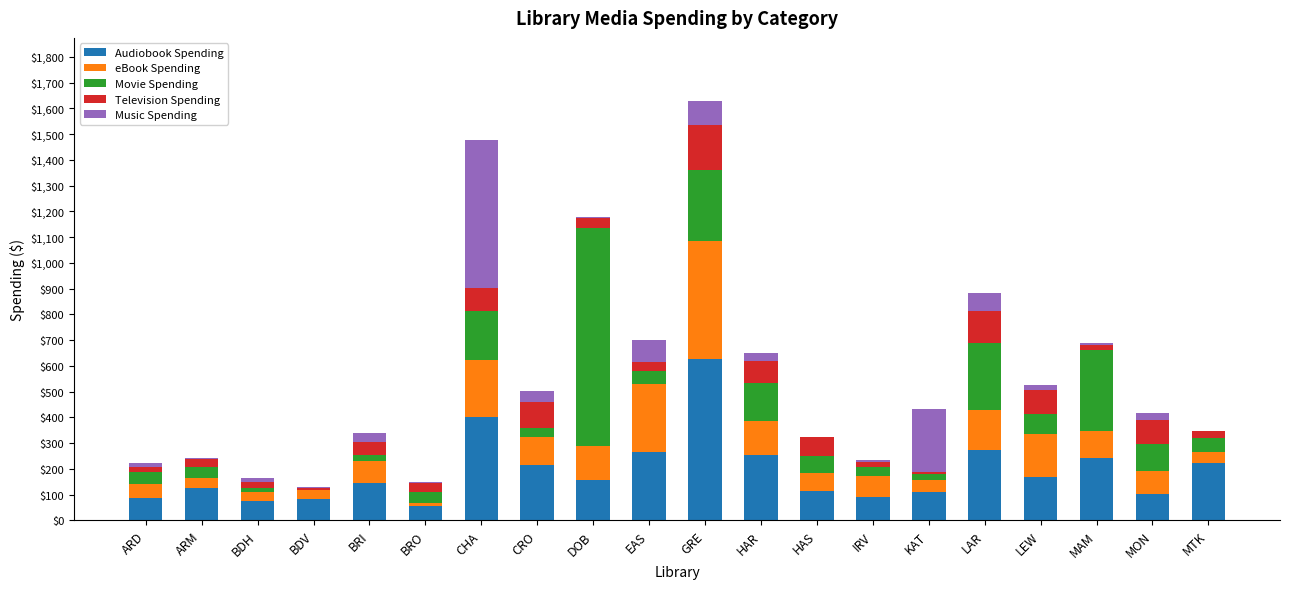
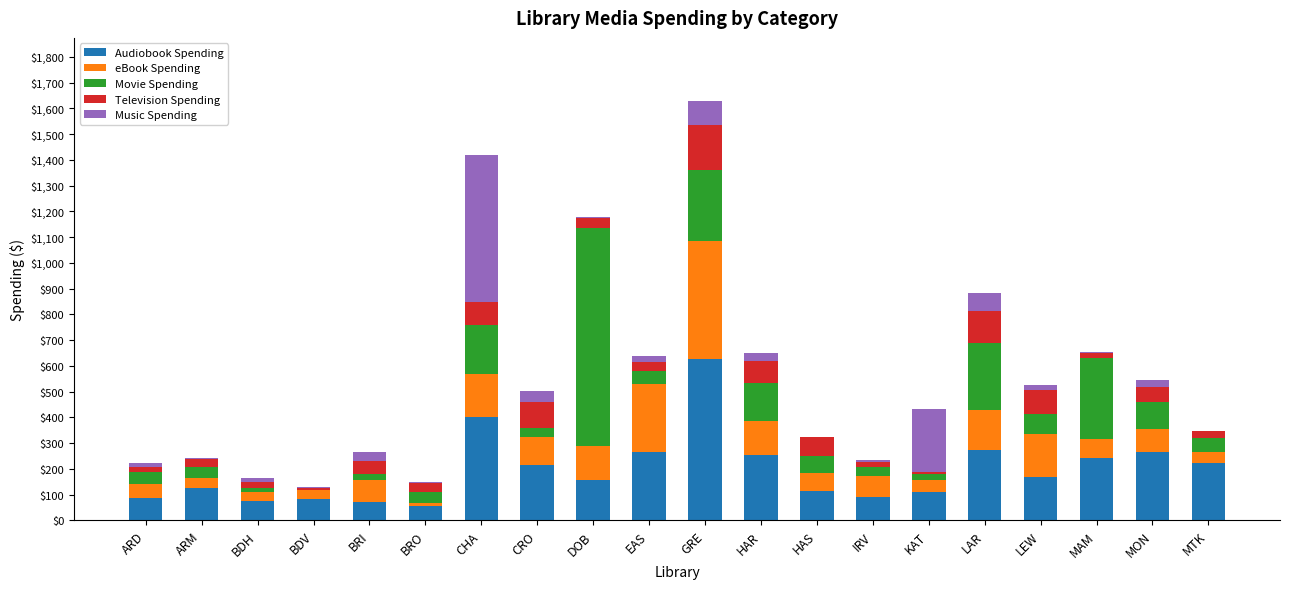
  {
    "Audiobook Spending": {
      "ARD": "$90",
      "ARM": "$120",
      "BDH": "$70",
      "BDV": "$80",
-     "BRI": "$140",
+     "BRI": "$70",
      "BRO": "$50",
      "CHA": "$400",
      "CRO": "$220",
      "DOB": "$160",
      "EAS": "$270",
      "GRE": "$630",
      "HAR": "$260",
      "HAS": "$110",
      "IRV": "$90",
      "KAT": "$110",
      "LAR": "$270",
      "LEW": "$170",
      "MAM": "$240",
-     "MON": "$100",
+     "MON": "$270",
      "MTK": "$220"
    },
    "eBook Spending": {
      "ARD": "$60",
      "ARM": "$40",
      "BDH": "$40",
      "BDV": "$40",
      "BRI": "$90",
      "BRO": "$10",
-     "CHA": "$220",
+     "CHA": "$170",
      "CRO": "$110",
      "DOB": "$130",
      "EAS": "$260",
      "GRE": "$460",
      "HAR": "$130",
      "HAS": "$70",
      "IRV": "$80",
      "KAT": "$50",
      "LAR": "$160",
      "LEW": "$170",
-     "MAM": "$100",
+     "MAM": "$70",
      "MON": "$90",
      "MTK": "$40"
    },
    "Movie Spending": {
      "ARD": "$50",
      "ARM": "$40",
      "BDH": "$20",
      "BDV": "$0",
      "BRI": "$20",
      "BRO": "$40",
      "CHA": "$190",
      "CRO": "$30",
      "DOB": "$850",
      "EAS": "$50",
      "GRE": "$270",
      "HAR": "$140",
      "HAS": "$60",
      "IRV": "$40",
      "KAT": "$20",
      "LAR": "$260",
      "LEW": "$80",
      "MAM": "$320",
      "MON": "$100",
      "MTK": "$50"
    },
    "Television Spending": {
      "ARD": "$20",
      "ARM": "$30",
      "BDH": "$20",
      "BRI": "$50",
      "BRO": "$40",
      "CHA": "$90",
      "CRO": "$100",
      "DOB": "$40",
      "EAS": "$30",
      "GRE": "$180",
      "HAR": "$90",
      "HAS": "$70",
      "IRV": "$20",
      "LAR": "$130",
      "LEW": "$100",
      "MAM": "$20",
-     "MON": "$90",
+     "MON": "$60",
      "MTK": "$30"
    },
    "Music Spending": {
      "ARD": "$20",
      "BDH": "$20",
      "BRI": "$40",
      "CHA": "$570",
      "CRO": "$40",
-     "EAS": "$80",
+     "EAS": "$20",
      "GRE": "$90",
      "HAR": "$30",
      "KAT": "$250",
      "LAR": "$70",
      "LEW": "$20",
      "MON": "$30",
      "MTK": "$0"
    }
  }
